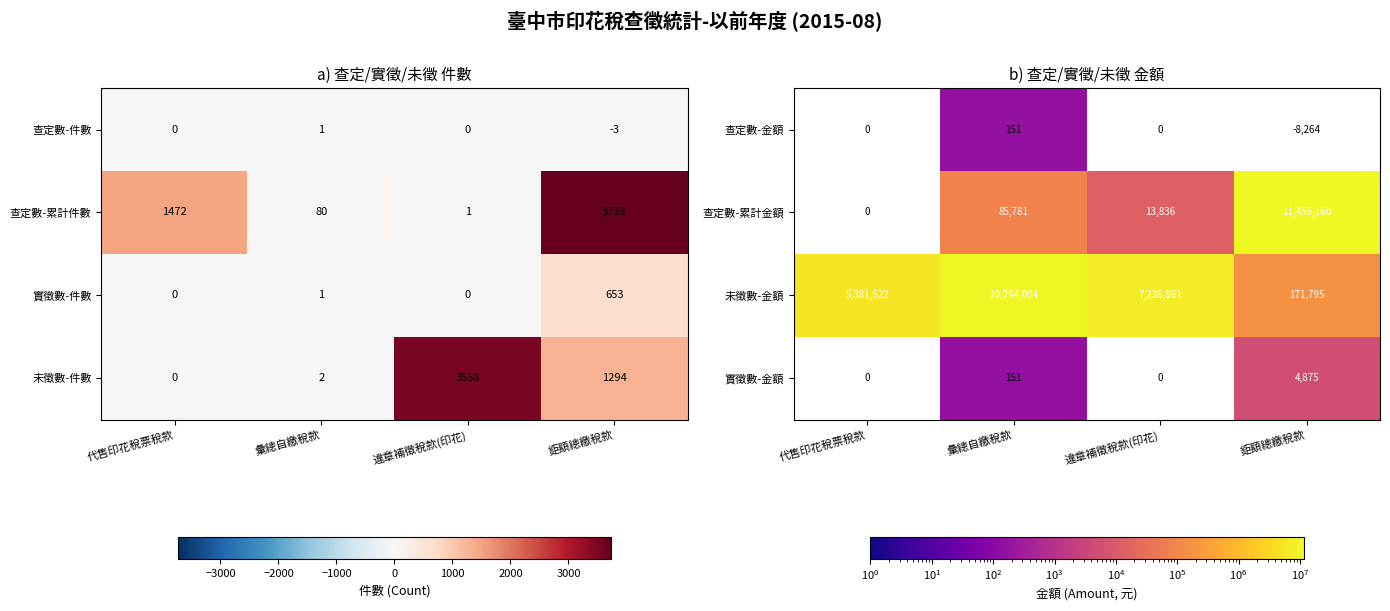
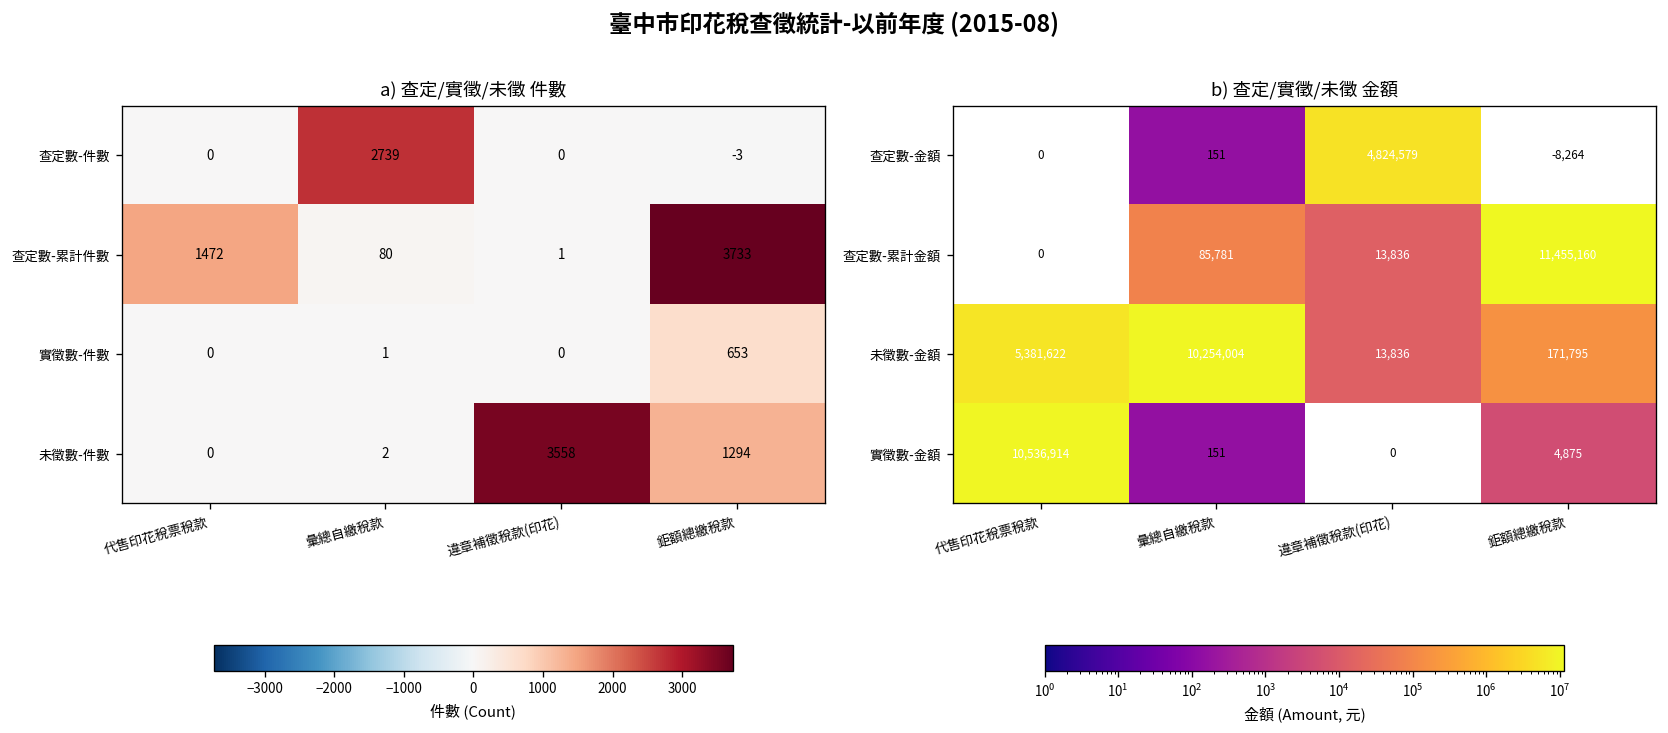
  {
    "a) 查定/實徵/未徵 件數": {
      "查定數-件數": {
        "代售印花稅票稅款": "0",
-       "彙總自繳稅款": "1",
+       "彙總自繳稅款": "2739",
        "違章補徵稅款(印花)": "0",
        "鉅額總繳稅款": "-3"
      },
      "查定數-累計件數": {
        "代售印花稅票稅款": "1472",
        "彙總自繳稅款": "80",
        "違章補徵稅款(印花)": "1",
        "鉅額總繳稅款": "3733"
      },
      "實徵數-件數": {
        "代售印花稅票稅款": "0",
        "彙總自繳稅款": "1",
        "違章補徵稅款(印花)": "0",
        "鉅額總繳稅款": "653"
      },
      "未徵數-件數": {
        "代售印花稅票稅款": "0",
        "彙總自繳稅款": "2",
        "違章補徵稅款(印花)": "3558",
        "鉅額總繳稅款": "1294"
      }
    },
    "b) 查定/實徵/未徵 金額": {
      "查定數-金額": {
        "代售印花稅票稅款": "0",
        "彙總自繳稅款": "151",
-       "違章補徵稅款(印花)": "0",
+       "違章補徵稅款(印花)": "4,824,579",
        "鉅額總繳稅款": "-8,264"
      },
      "查定數-累計金額": {
        "代售印花稅票稅款": "0",
        "彙總自繳稅款": "85,781",
        "違章補徵稅款(印花)": "13,836",
        "鉅額總繳稅款": "11,455,160"
      },
      "未徵數-金額": {
        "代售印花稅票稅款": "5,381,622",
        "彙總自繳稅款": "10,254,004",
-       "違章補徵稅款(印花)": "7,236,861",
+       "違章補徵稅款(印花)": "13,836",
        "鉅額總繳稅款": "171,795"
      },
      "實徵數-金額": {
-       "代售印花稅票稅款": "0",
+       "代售印花稅票稅款": "10,536,914",
        "彙總自繳稅款": "151",
        "違章補徵稅款(印花)": "0",
        "鉅額總繳稅款": "4,875"
      }
    }
  }
